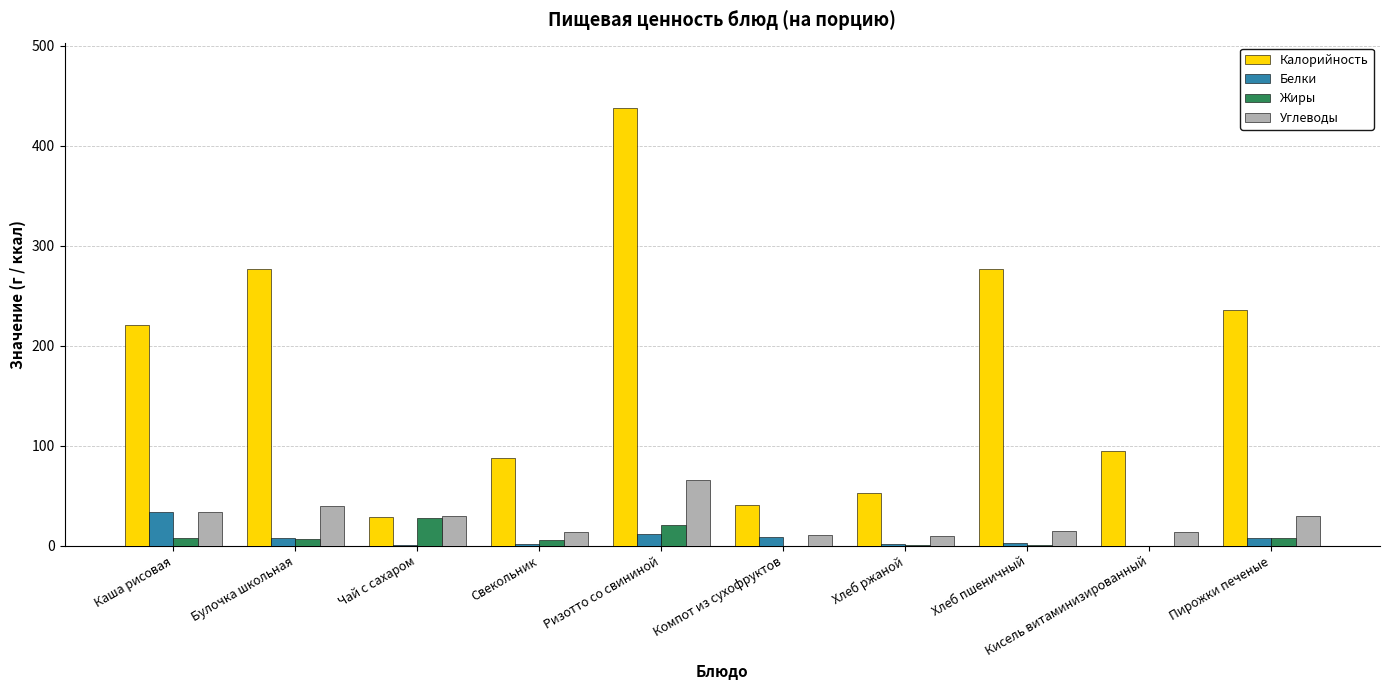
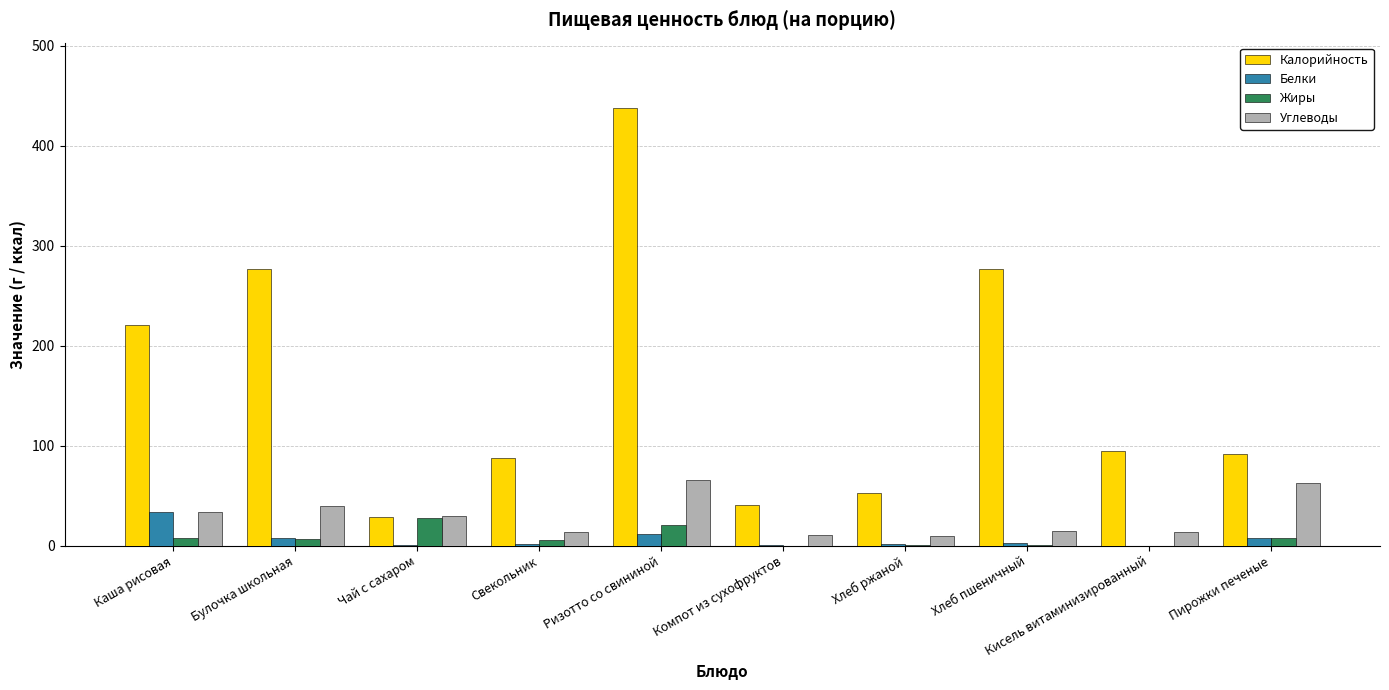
  {
    "Калорийность": {
      "Каша рисовая": 220,
      "Булочка школьная": 280,
      "Чай с сахаром": 30,
      "Свекольник": 90,
      "Ризотто со свининой": 440,
      "Компот из сухофруктов": 40,
      "Хлеб ржаной": 50,
      "Хлеб пшеничный": 280,
      "Кисель витаминизированный": 100,
-     "Пирожки печеные": 240
+     "Пирожки печеные": 90
    },
    "Белки": {
      "Каша рисовая": 30,
      "Булочка школьная": 10,
      "Ризотто со свининой": 10,
-     "Компот из сухофруктов": 10,
+     "Компот из сухофруктов": 0,
      "Кисель витаминизированный": 0,
      "Пирожки печеные": 10
    },
    "Жиры": {
      "Каша рисовая": 10,
      "Булочка школьная": 10,
      "Чай с сахаром": 30,
      "Свекольник": 10,
      "Ризотто со свининой": 20,
      "Компот из сухофруктов": 0,
      "Кисель витаминизированный": 0,
      "Пирожки печеные": 10
    },
    "Углеводы": {
      "Каша рисовая": 30,
      "Булочка школьная": 40,
      "Чай с сахаром": 30,
      "Свекольник": 10,
      "Ризотто со свининой": 70,
      "Компот из сухофруктов": 10,
      "Хлеб ржаной": 10,
      "Хлеб пшеничный": 10,
      "Кисель витаминизированный": 10,
-     "Пирожки печеные": 30
+     "Пирожки печеные": 60
    }
  }
